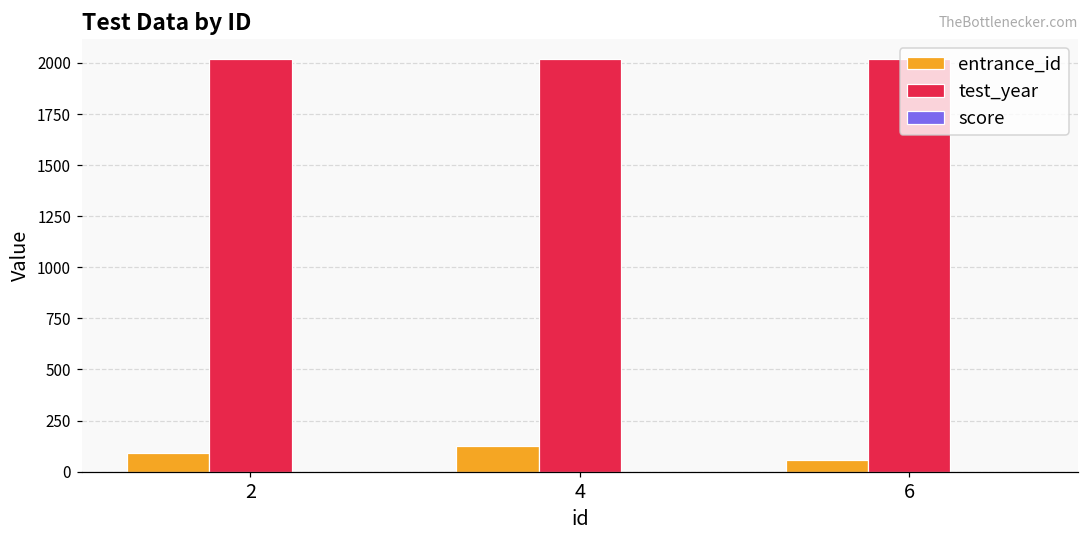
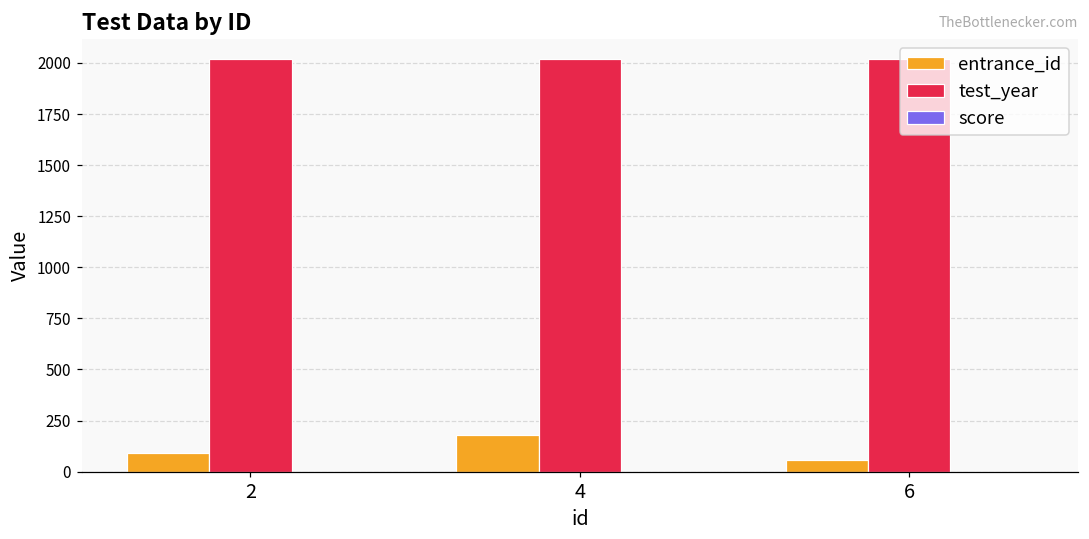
  {
    "entrance_id": {
      "2": 90,
-     "4": 120,
+     "4": 180,
      "6": 60
    },
    "test_year": {
      "2": 2020,
      "4": 2020
    },
    "score": {
      "2": 0,
      "4": 0,
      "6": 0
    }
  }
